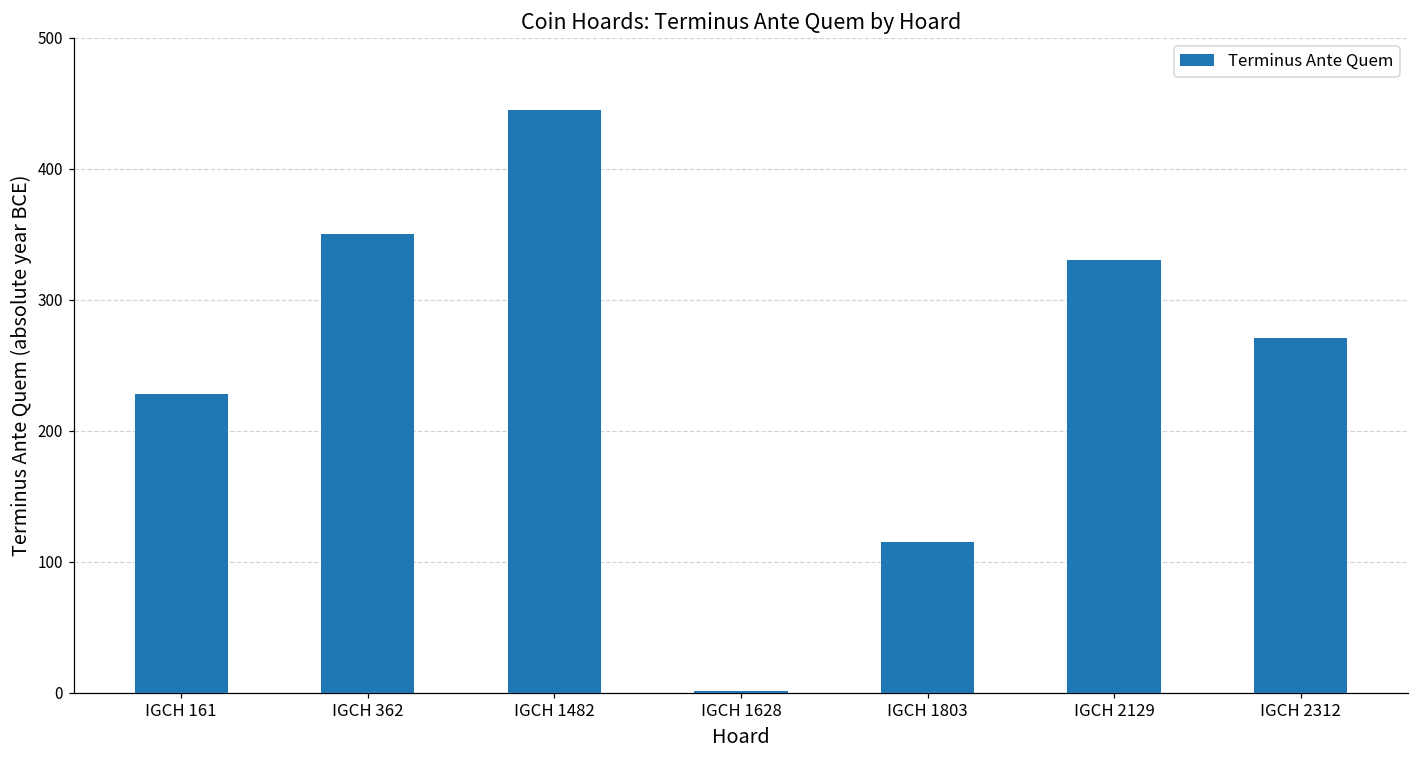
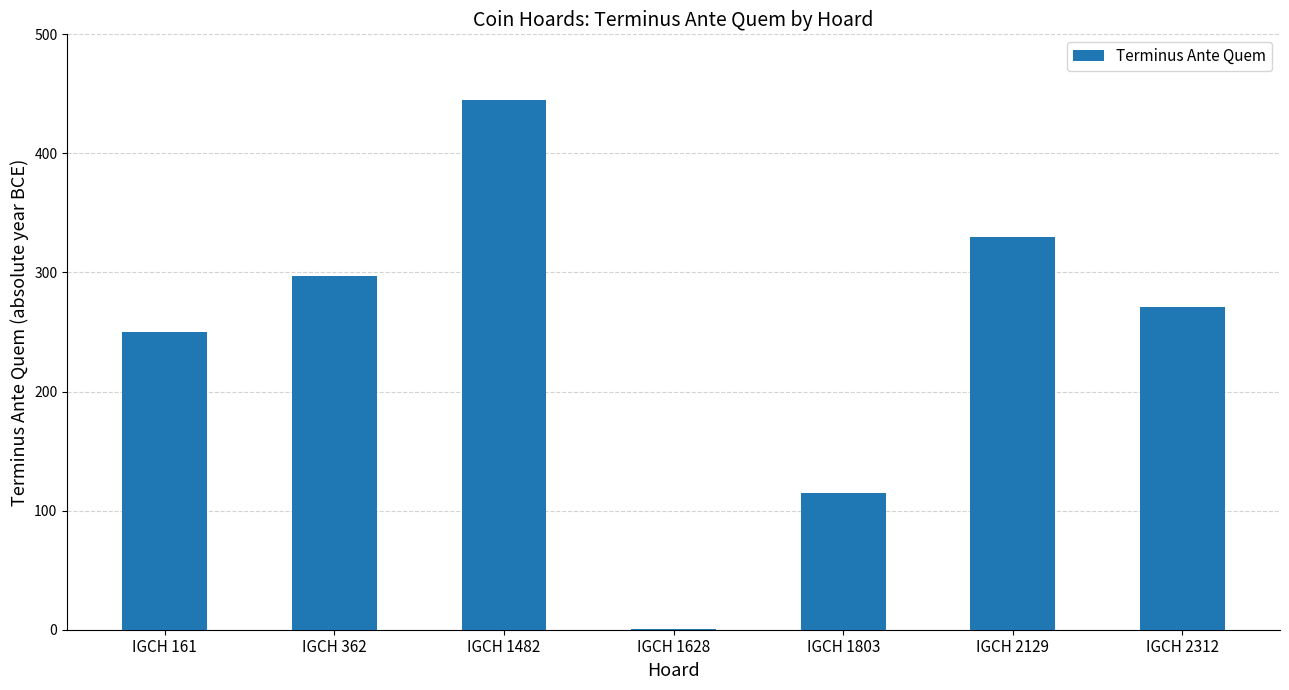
  {
-   "IGCH 161": 228,
-   "IGCH 362": 350,
+   "IGCH 161": 250,
+   "IGCH 362": 297,
    "IGCH 1482": 445,
    "IGCH 1803": 115,
    "IGCH 2129": 330,
    "IGCH 2312": 271
  }
